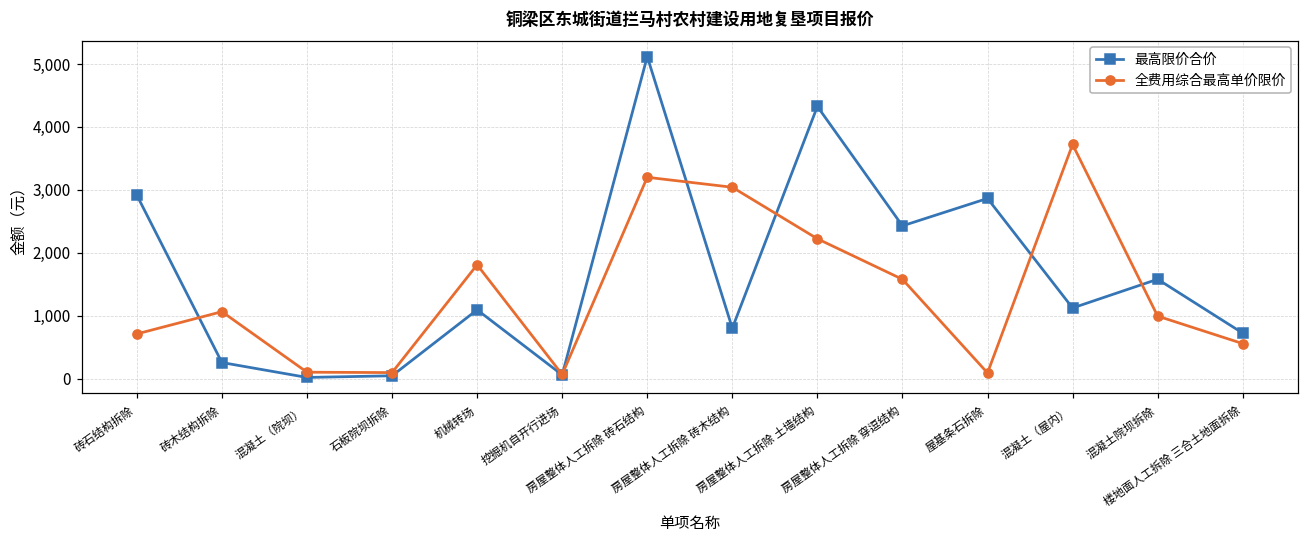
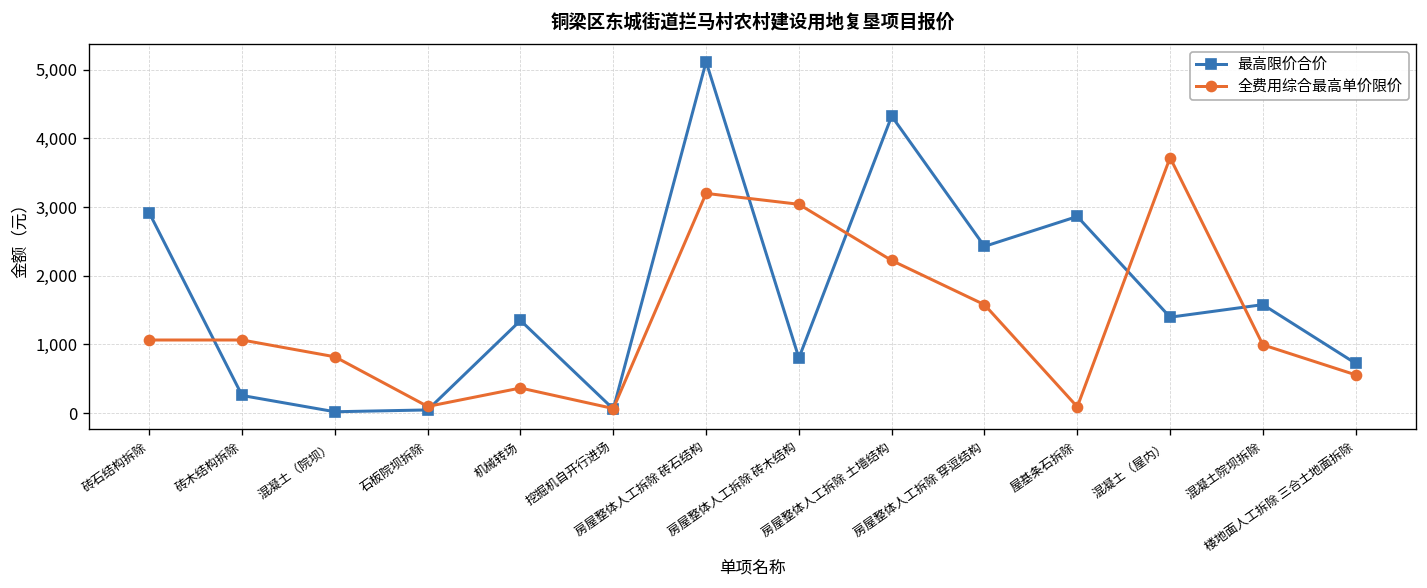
  {
    "最高限价合价": {
      "砖石结构拆除": "2,900",
      "砖木结构拆除": "300",
      "混凝土（院坝）": "0",
      "石板院坝拆除": "0",
-     "机械转场": "1,100",
+     "机械转场": "1,300",
      "房屋整体人工拆除 砖石结构": "5,100",
      "房屋整体人工拆除 砖木结构": "800",
      "房屋整体人工拆除 土墙结构": "4,300",
      "房屋整体人工拆除 穿逗结构": "2,400",
      "屋基条石拆除": "2,900",
-     "混凝土（屋内）": "1,100",
+     "混凝土（屋内）": "1,400",
      "混凝土院坝拆除": "1,600",
      "楼地面人工拆除 三合土地面拆除": "700"
    },
    "全费用综合最高单价限价": {
-     "砖石结构拆除": "700",
+     "砖石结构拆除": "1,100",
      "砖木结构拆除": "1,100",
-     "混凝土（院坝）": "100",
+     "混凝土（院坝）": "800",
      "石板院坝拆除": "100",
-     "机械转场": "1,800",
+     "机械转场": "400",
      "房屋整体人工拆除 砖石结构": "3,200",
      "房屋整体人工拆除 砖木结构": "3,000",
      "房屋整体人工拆除 土墙结构": "2,200",
      "房屋整体人工拆除 穿逗结构": "1,600",
      "屋基条石拆除": "100",
      "混凝土（屋内）": "3,700",
      "混凝土院坝拆除": "1,000",
      "楼地面人工拆除 三合土地面拆除": "600"
    }
  }
